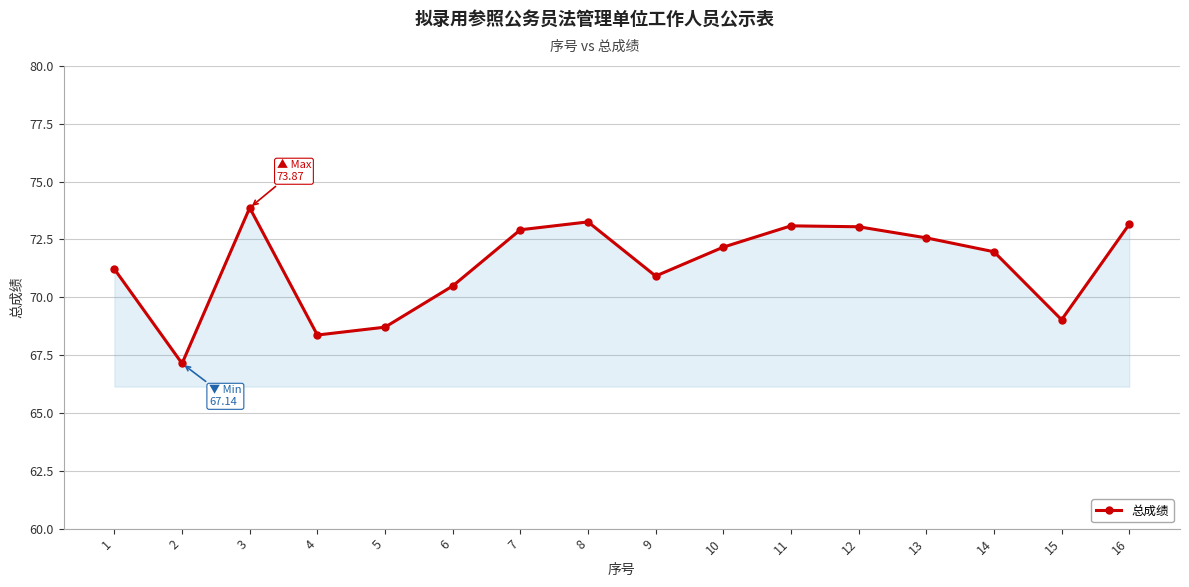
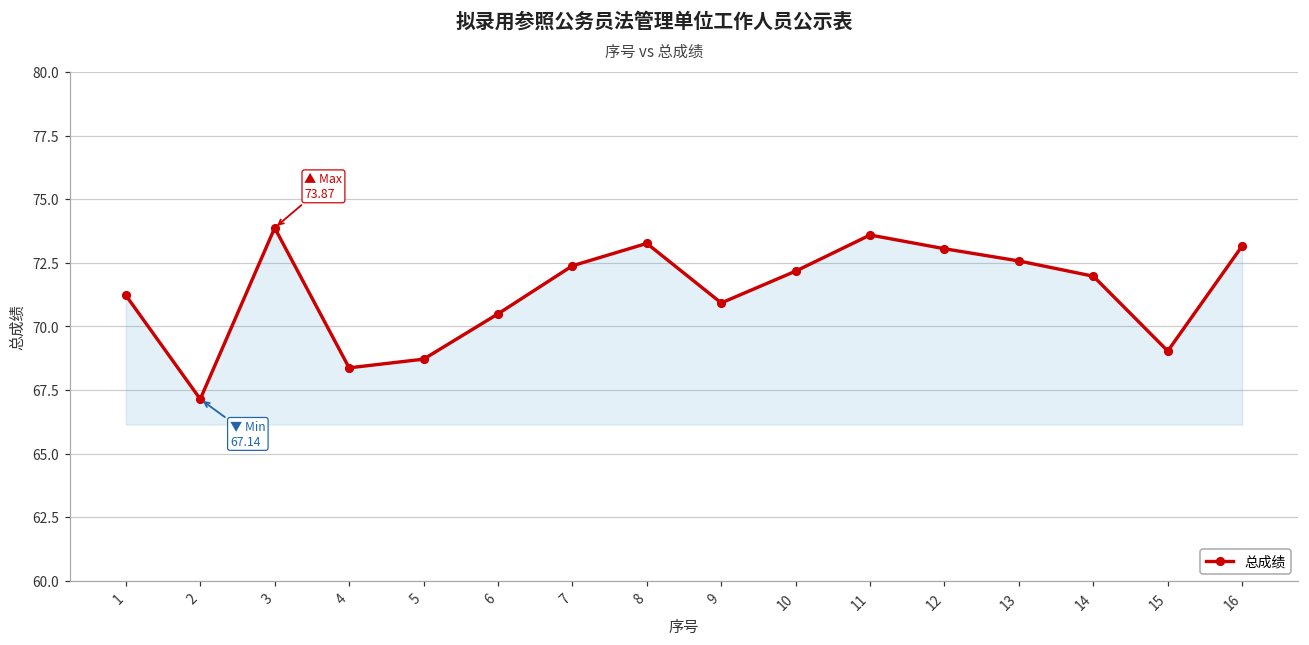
  {
    "1": 71.2,
    "4": 68.4,
    "5": 68.7,
    "6": 70.5,
-   "7": 72.9,
+   "7": 72.4,
    "8": 73.3,
    "9": 70.9,
    "10": 72.2,
-   "11": 73.1,
+   "11": 73.6,
    "12": 73.1,
    "13": 72.6,
    "14": 72.0,
    "15": 69.0,
    "16": 73.2
  }
